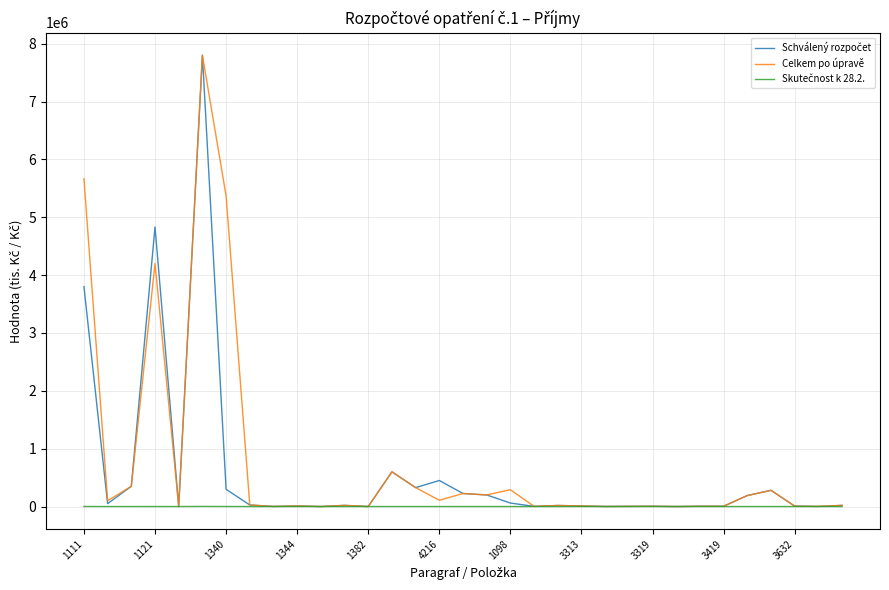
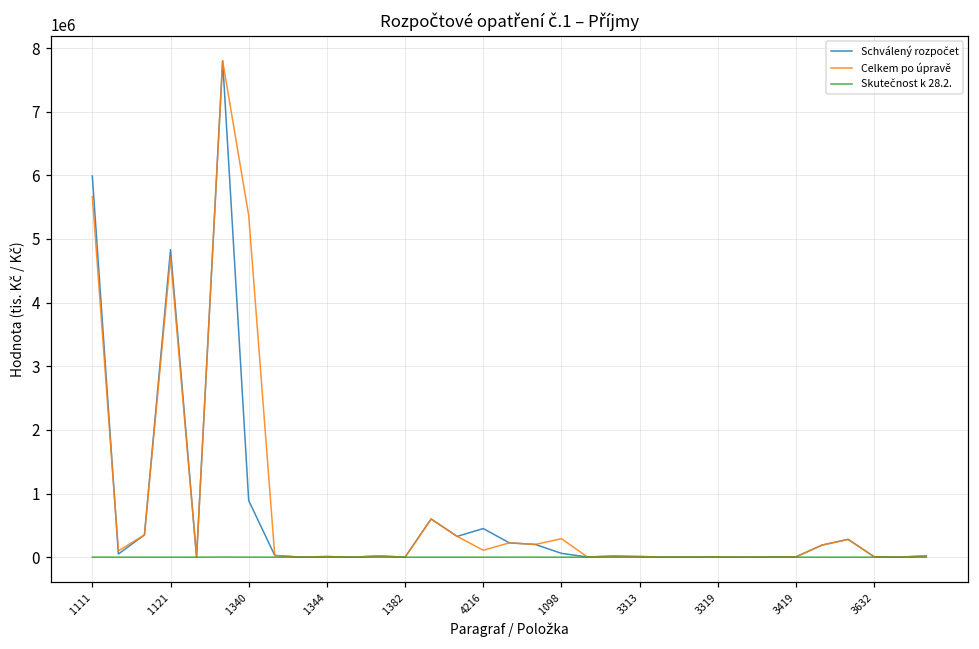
  {
    "Schválený rozpočet": {
-     "1111": 3800000,
+     "1111": 6000000,
      "1121": 4800000,
-     "1340": 300000,
+     "1340": 900000,
      "4216": 500000,
      "1098": 100000
    },
    "Celkem po úpravě": {
      "1111": 5700000,
-     "1121": 4200000,
+     "1121": 4700000,
      "1340": 5400000,
      "4216": 100000,
      "1098": 300000
    },
    "Skutečnost k 28.2.": {
      "1111": 0,
      "1121": 0,
      "1340": 0,
      "4216": 0,
      "1098": 0
    }
  }
